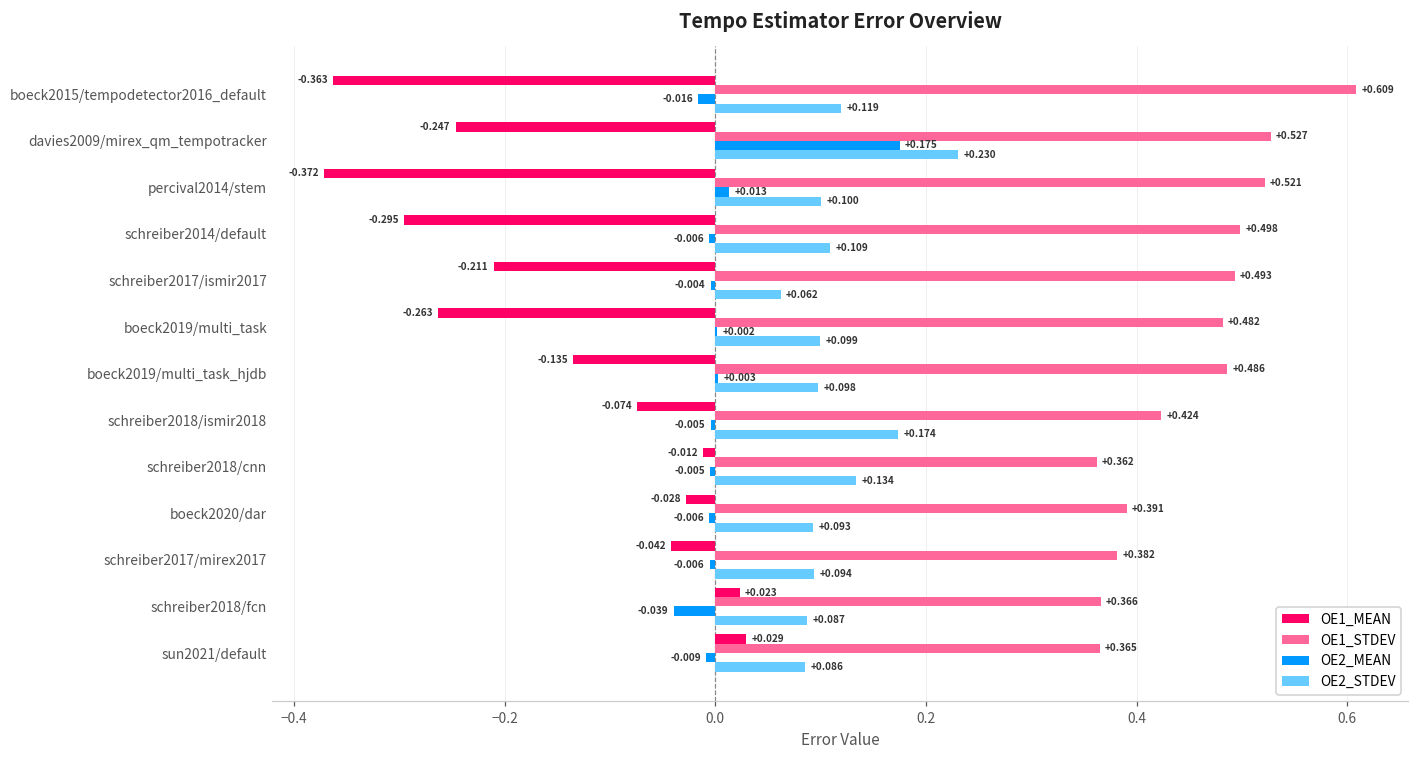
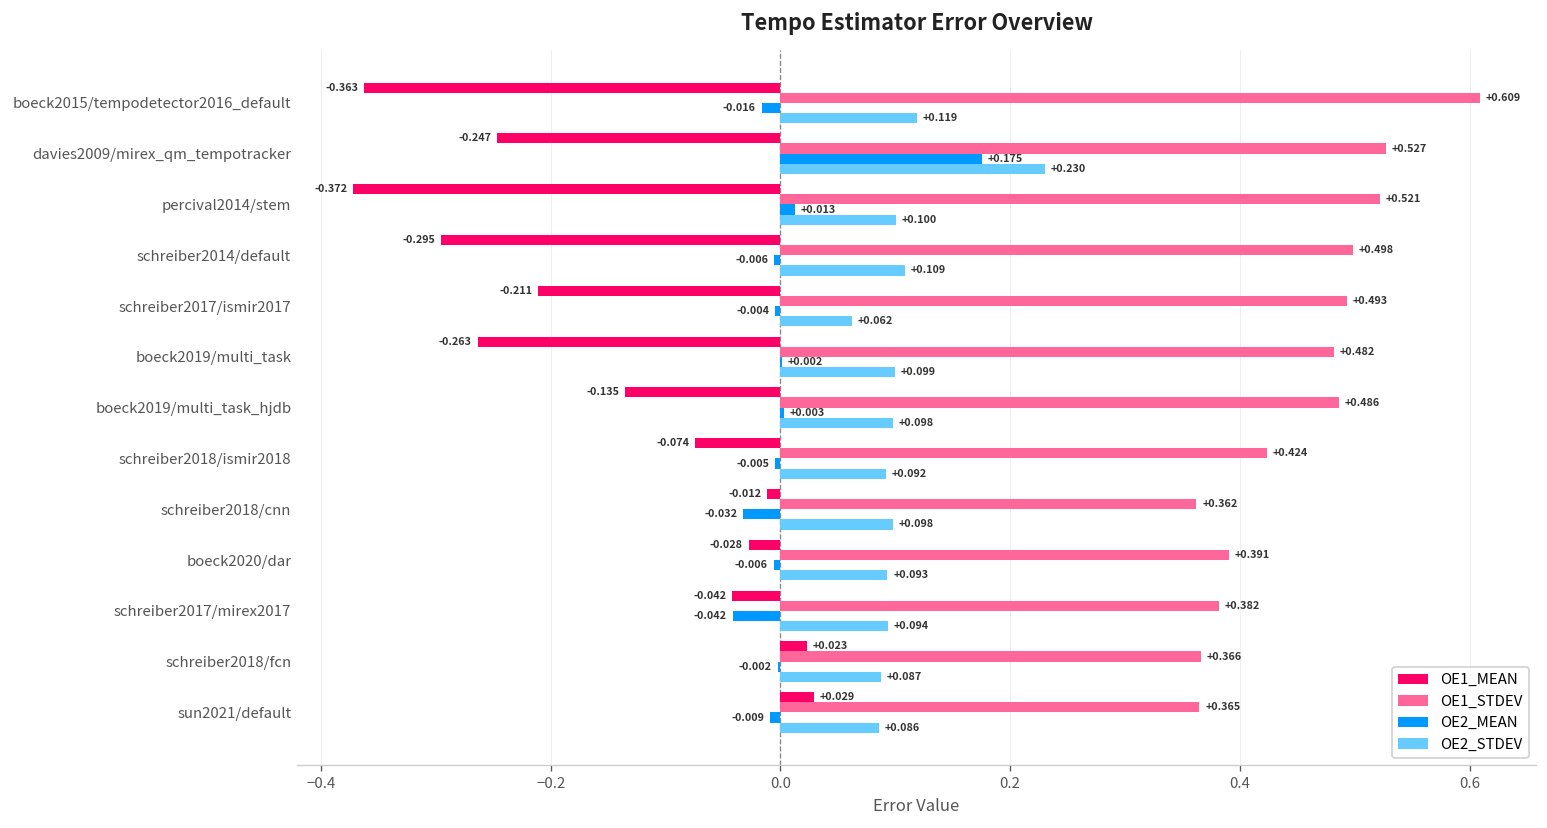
  {
    "OE1_MEAN": {
      "boeck2015/tempodetector2016_default": "-0.363",
      "davies2009/mirex_qm_tempotracker": "-0.247",
      "percival2014/stem": "-0.372",
      "schreiber2014/default": "-0.295",
      "schreiber2017/ismir2017": "-0.211",
      "boeck2019/multi_task": "-0.263",
      "boeck2019/multi_task_hjdb": "-0.135",
      "schreiber2018/ismir2018": "-0.074",
      "schreiber2018/cnn": "-0.012",
      "boeck2020/dar": "-0.028",
      "schreiber2017/mirex2017": "-0.042",
      "schreiber2018/fcn": "+0.023",
      "sun2021/default": "+0.029"
    },
    "OE1_STDEV": {
      "boeck2015/tempodetector2016_default": "+0.609",
      "davies2009/mirex_qm_tempotracker": "+0.527",
      "percival2014/stem": "+0.521",
      "schreiber2014/default": "+0.498",
      "schreiber2017/ismir2017": "+0.493",
      "boeck2019/multi_task": "+0.482",
      "boeck2019/multi_task_hjdb": "+0.486",
      "schreiber2018/ismir2018": "+0.424",
      "schreiber2018/cnn": "+0.362",
      "boeck2020/dar": "+0.391",
      "schreiber2017/mirex2017": "+0.382",
      "schreiber2018/fcn": "+0.366",
      "sun2021/default": "+0.365"
    },
    "OE2_MEAN": {
      "boeck2015/tempodetector2016_default": "-0.016",
      "davies2009/mirex_qm_tempotracker": "+0.175",
      "percival2014/stem": "+0.013",
      "schreiber2014/default": "-0.006",
      "schreiber2017/ismir2017": "-0.004",
      "boeck2019/multi_task": "+0.002",
      "boeck2019/multi_task_hjdb": "+0.003",
      "schreiber2018/ismir2018": "-0.005",
-     "schreiber2018/cnn": "-0.005",
+     "schreiber2018/cnn": "-0.032",
      "boeck2020/dar": "-0.006",
-     "schreiber2017/mirex2017": "-0.006",
-     "schreiber2018/fcn": "-0.039",
+     "schreiber2017/mirex2017": "-0.042",
+     "schreiber2018/fcn": "-0.002",
      "sun2021/default": "-0.009"
    },
    "OE2_STDEV": {
      "boeck2015/tempodetector2016_default": "+0.119",
      "davies2009/mirex_qm_tempotracker": "+0.230",
      "percival2014/stem": "+0.100",
      "schreiber2014/default": "+0.109",
      "schreiber2017/ismir2017": "+0.062",
      "boeck2019/multi_task": "+0.099",
      "boeck2019/multi_task_hjdb": "+0.098",
-     "schreiber2018/ismir2018": "+0.174",
-     "schreiber2018/cnn": "+0.134",
+     "schreiber2018/ismir2018": "+0.092",
+     "schreiber2018/cnn": "+0.098",
      "boeck2020/dar": "+0.093",
      "schreiber2017/mirex2017": "+0.094",
      "schreiber2018/fcn": "+0.087",
      "sun2021/default": "+0.086"
    }
  }
